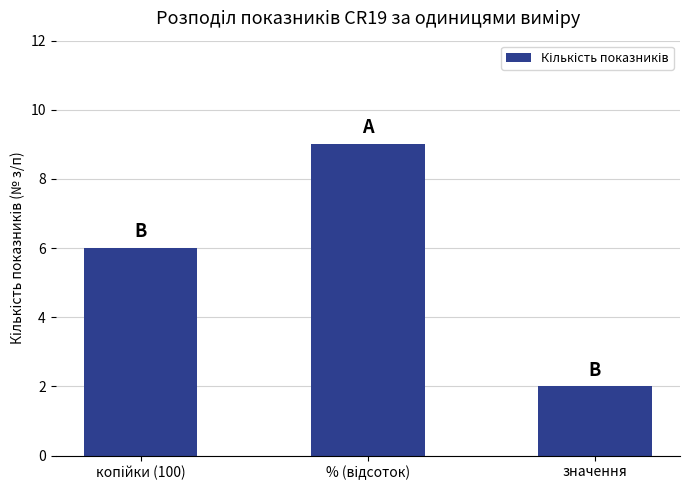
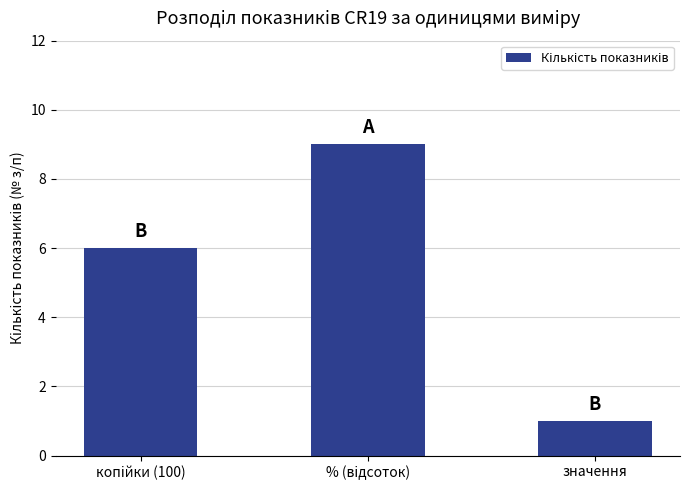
  {
    "копійки (100)": 6,
    "% (відсоток)": 9,
-   "значення": 2
+   "значення": 1
  }
